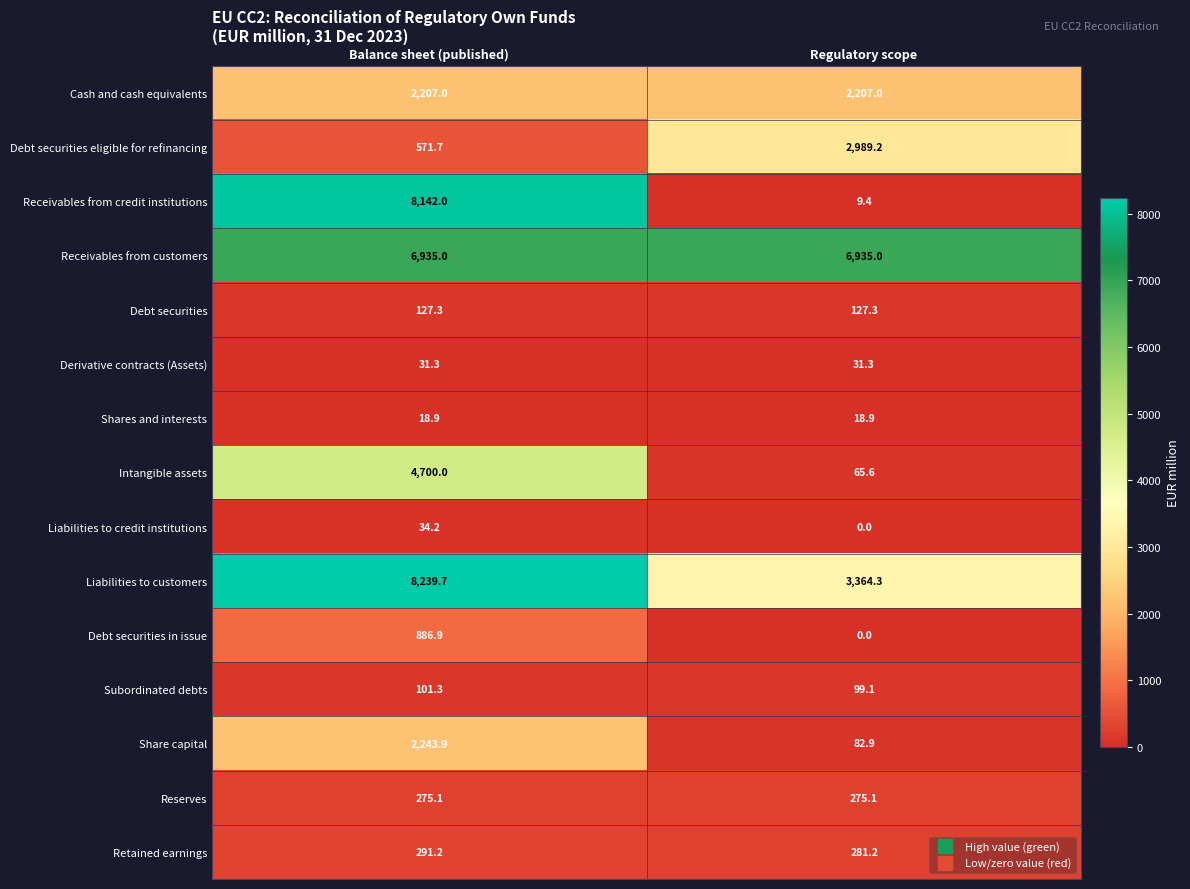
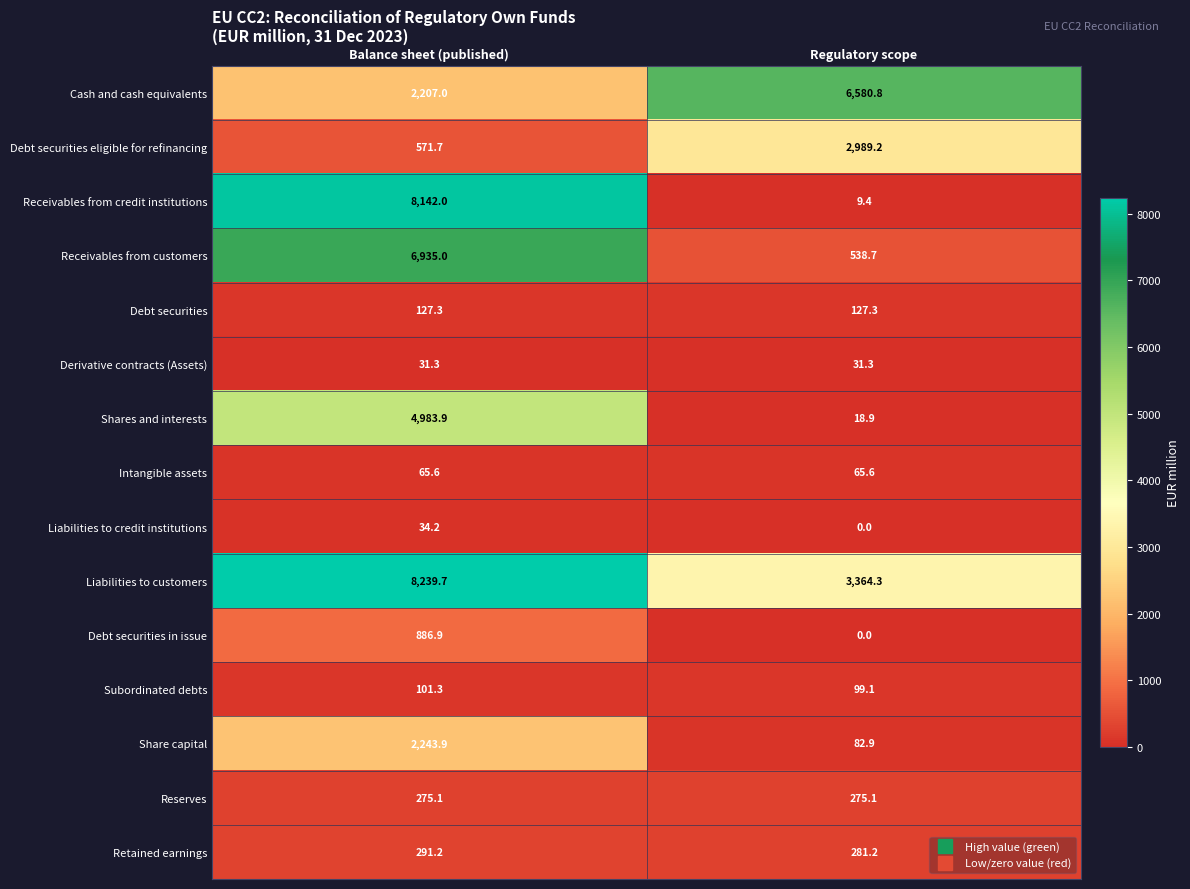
  {
    "Cash and cash equivalents": {
      "Balance sheet (published)": "2,207.0",
-     "Regulatory scope": "2,207.0"
+     "Regulatory scope": "6,580.8"
    },
    "Debt securities eligible for refinancing": {
      "Balance sheet (published)": "571.7",
      "Regulatory scope": "2,989.2"
    },
    "Receivables from credit institutions": {
      "Balance sheet (published)": "8,142.0",
      "Regulatory scope": "9.4"
    },
    "Receivables from customers": {
      "Balance sheet (published)": "6,935.0",
-     "Regulatory scope": "6,935.0"
+     "Regulatory scope": "538.7"
    },
    "Debt securities": {
      "Balance sheet (published)": "127.3",
      "Regulatory scope": "127.3"
    },
    "Derivative contracts (Assets)": {
      "Balance sheet (published)": "31.3",
      "Regulatory scope": "31.3"
    },
    "Shares and interests": {
-     "Balance sheet (published)": "18.9",
+     "Balance sheet (published)": "4,983.9",
      "Regulatory scope": "18.9"
    },
    "Intangible assets": {
-     "Balance sheet (published)": "4,700.0",
+     "Balance sheet (published)": "65.6",
      "Regulatory scope": "65.6"
    },
    "Liabilities to credit institutions": {
      "Balance sheet (published)": "34.2",
      "Regulatory scope": "0.0"
    },
    "Liabilities to customers": {
      "Balance sheet (published)": "8,239.7",
      "Regulatory scope": "3,364.3"
    },
    "Debt securities in issue": {
      "Balance sheet (published)": "886.9",
      "Regulatory scope": "0.0"
    },
    "Subordinated debts": {
      "Balance sheet (published)": "101.3",
      "Regulatory scope": "99.1"
    },
    "Share capital": {
      "Balance sheet (published)": "2,243.9",
      "Regulatory scope": "82.9"
    },
    "Reserves": {
      "Balance sheet (published)": "275.1",
      "Regulatory scope": "275.1"
    },
    "Retained earnings": {
      "Balance sheet (published)": "291.2",
      "Regulatory scope": "281.2"
    }
  }
